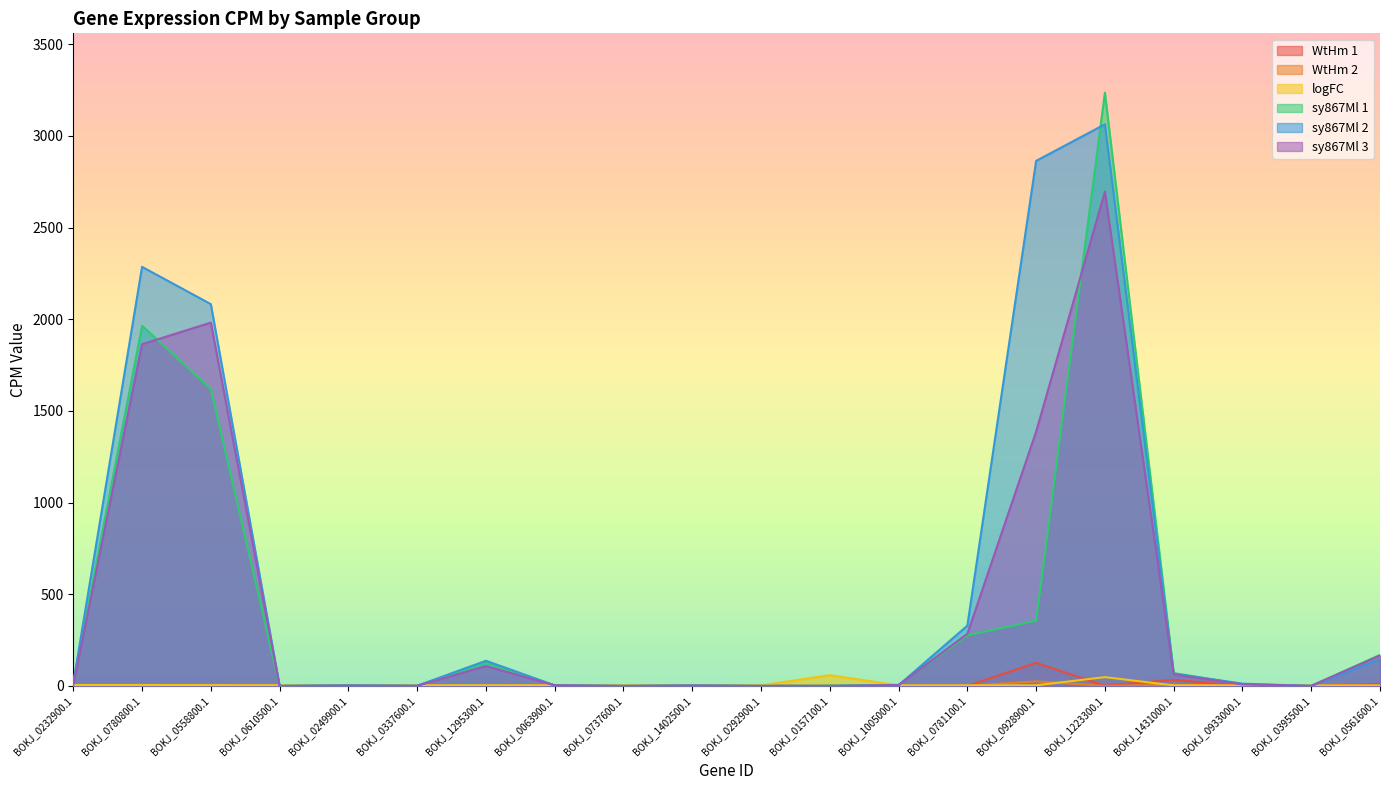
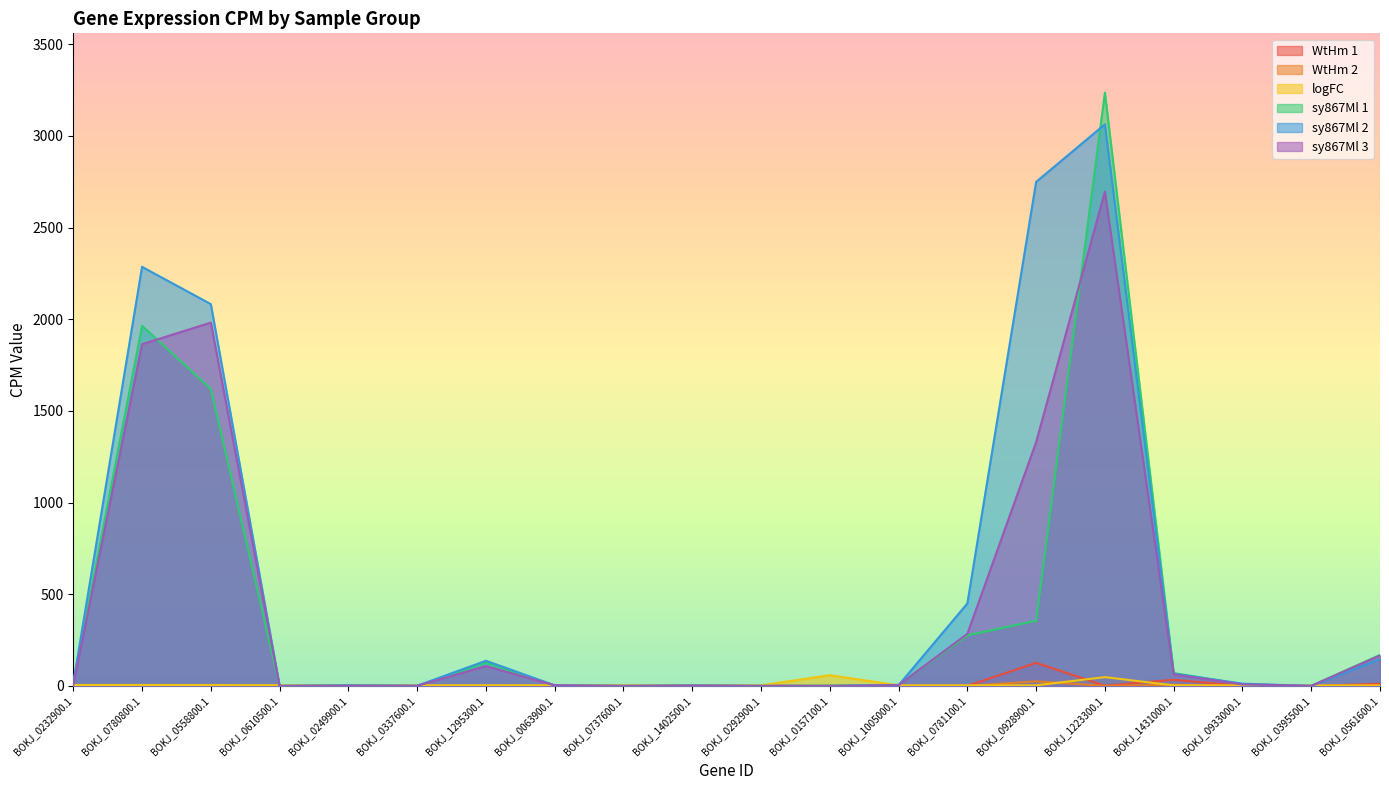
  {
    "logFC": {
      "BOKJ_0157100.1": 60,
      "BOKJ_0928900.1": 0,
      "BOKJ_1223300.1": 50
    },
    "sy867Ml 1": {
      "BOKJ_0780800.1": 1960,
      "BOKJ_0558800.1": 1620,
      "BOKJ_0928900.1": 360,
      "BOKJ_1223300.1": 3240
    },
    "sy867Ml 2": {
      "BOKJ_0780800.1": 2290,
      "BOKJ_0558800.1": 2080,
-     "BOKJ_0781100.1": 330,
-     "BOKJ_0928900.1": 2860,
+     "BOKJ_0781100.1": 450,
+     "BOKJ_0928900.1": 2750,
      "BOKJ_1223300.1": 3060,
      "BOKJ_0561600.1": 150
    },
    "sy867Ml 3": {
      "BOKJ_0780800.1": 1860,
      "BOKJ_0558800.1": 1980,
      "BOKJ_1295300.1": 110,
-     "BOKJ_0928900.1": 1390,
+     "BOKJ_0928900.1": 1330,
      "BOKJ_1223300.1": 2700
    }
  }
